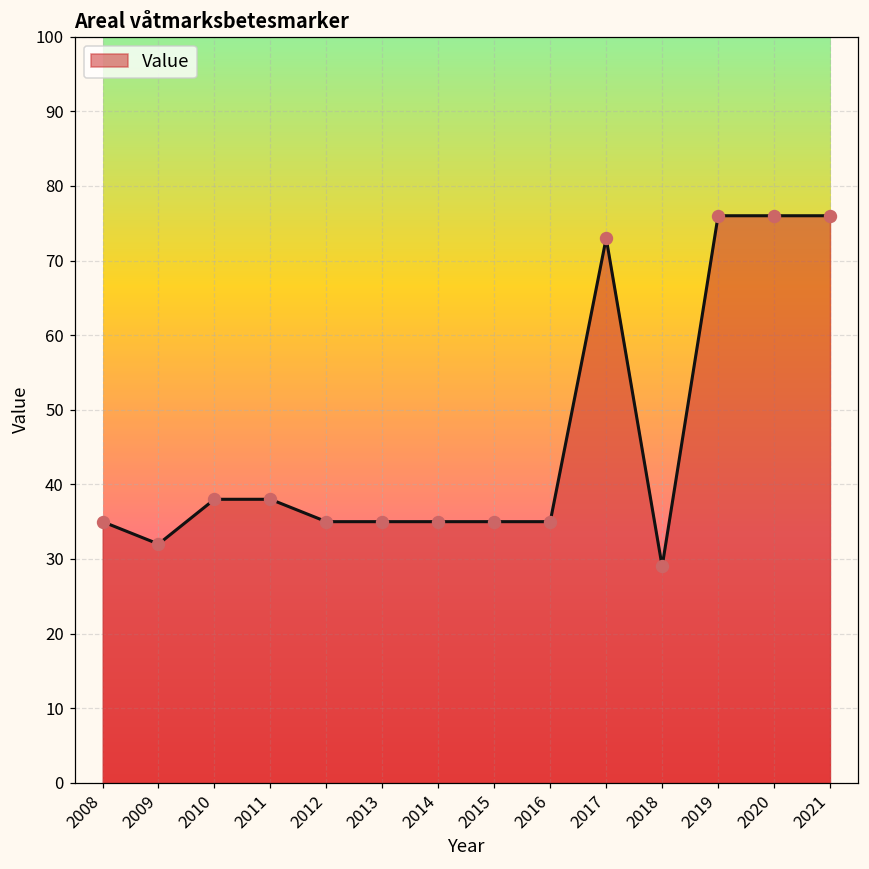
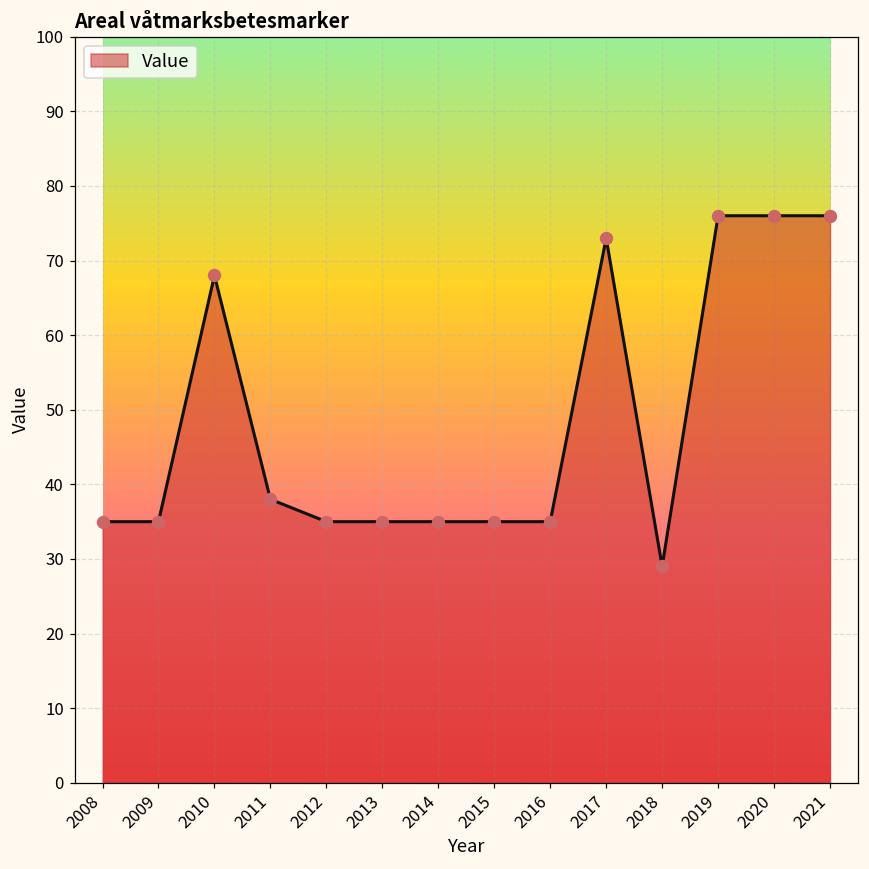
  {
    "2008": 35,
-   "2009": 32,
-   "2010": 38,
+   "2009": 35,
+   "2010": 68,
    "2011": 38,
    "2012": 35,
    "2013": 35,
    "2014": 35,
    "2015": 35,
    "2016": 35,
    "2017": 73,
    "2018": 29,
    "2019": 76,
    "2020": 76,
    "2021": 76
  }
